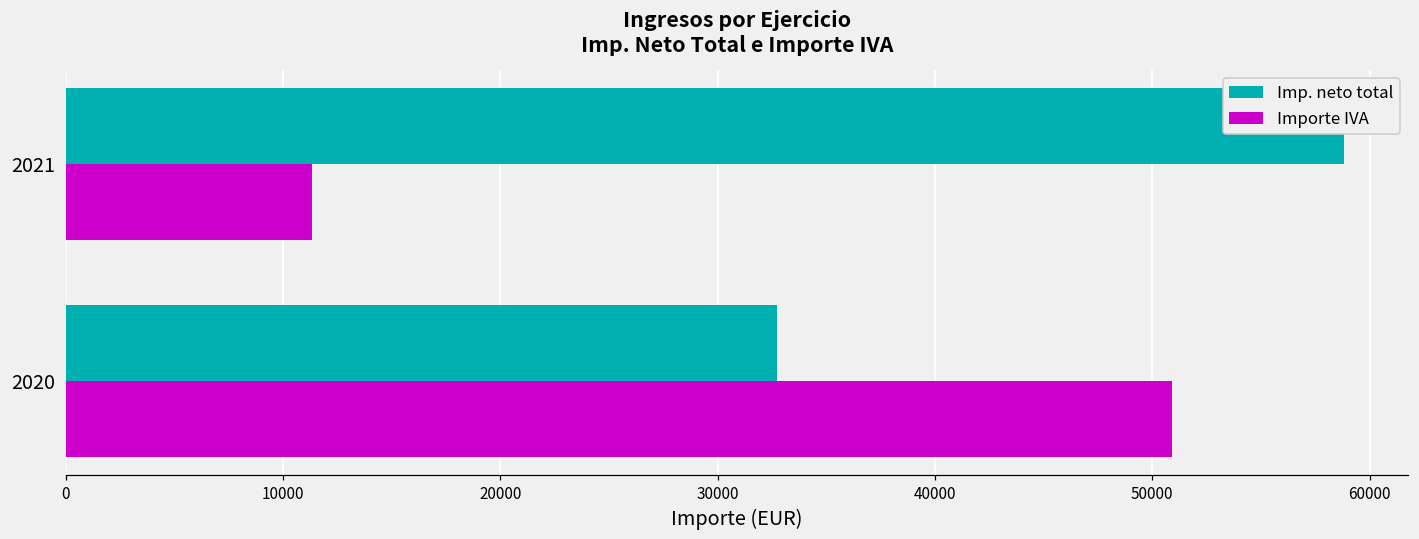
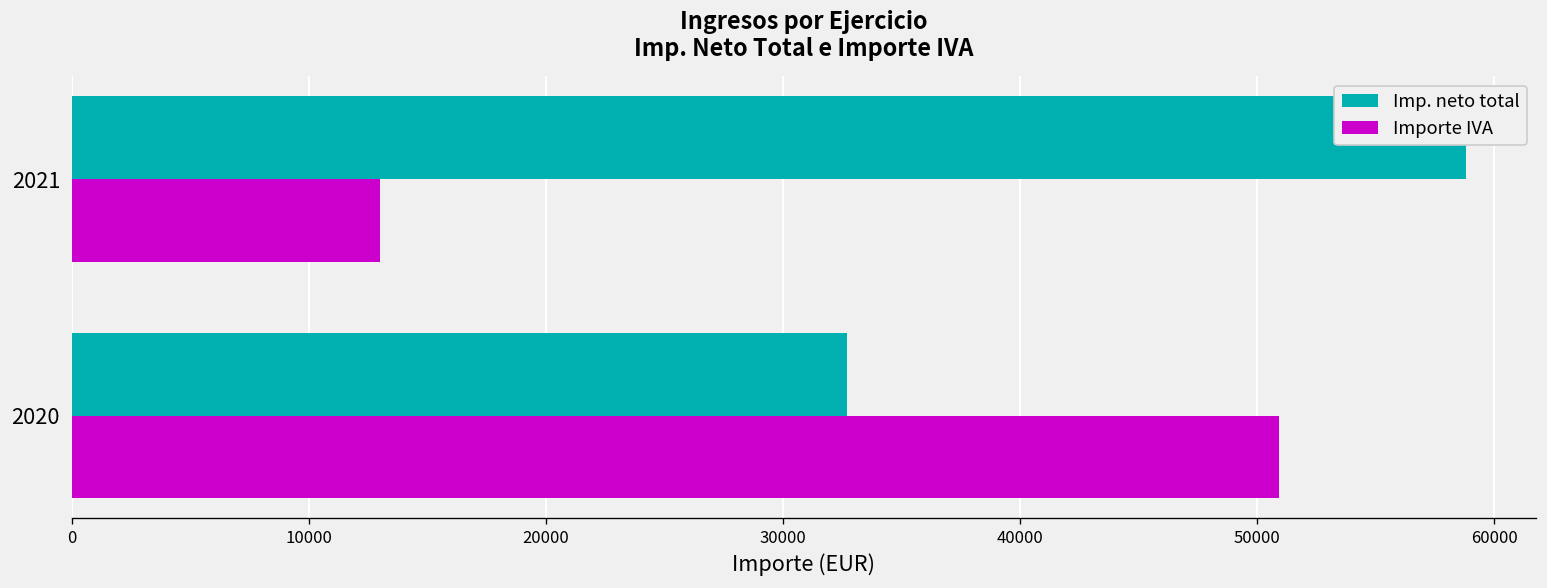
  {
    "Imp. neto total": {
      "2020": 32700
    },
    "Importe IVA": {
-     "2021": 11300,
+     "2021": 13000,
      "2020": 50900
    }
  }
